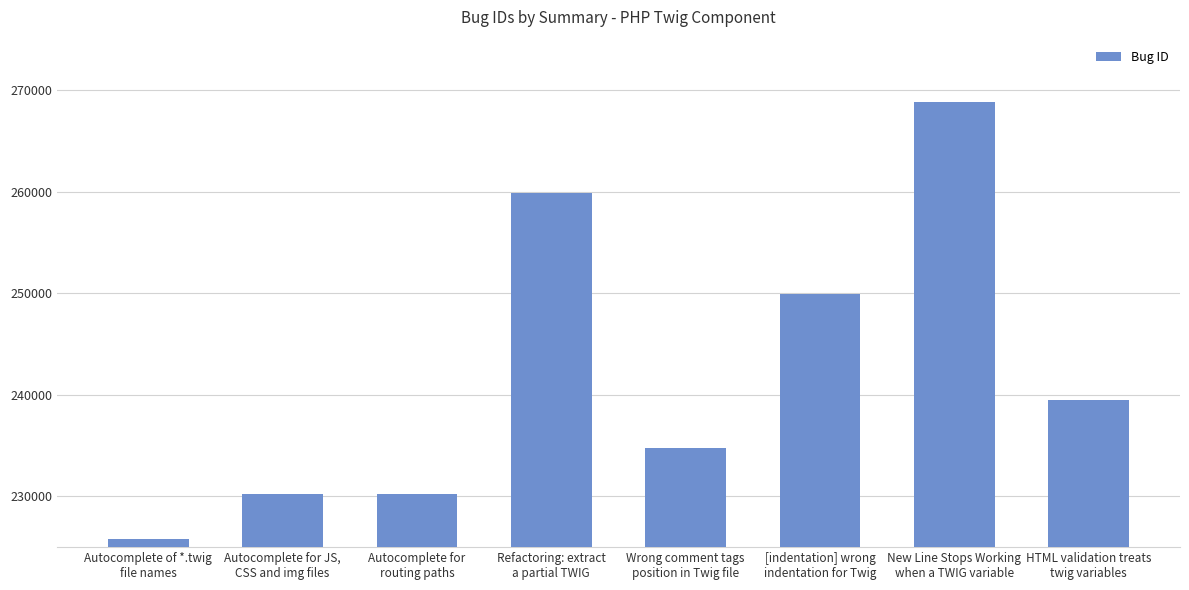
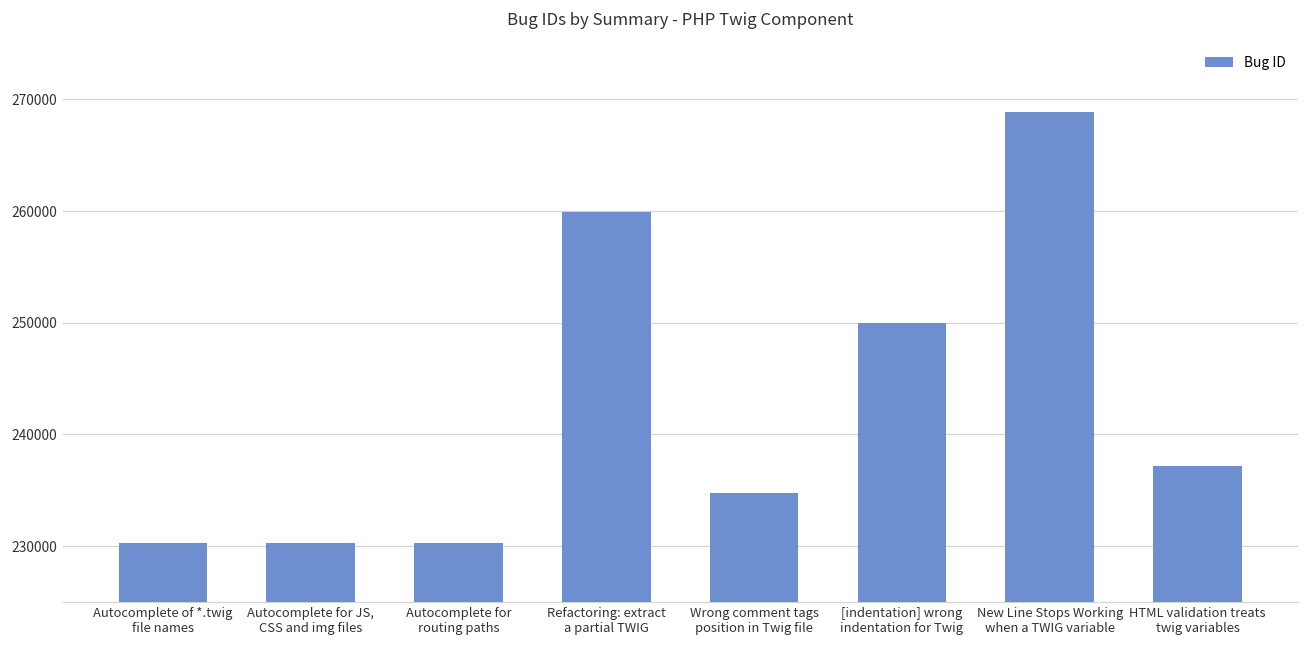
  {
-   "Autocomplete of *.twig file names": 225800,
+   "Autocomplete of *.twig file names": 230300,
    "Autocomplete for JS, CSS and img files": 230300,
    "Autocomplete for routing paths": 230300,
    "Refactoring: extract a partial TWIG": 259900,
    "Wrong comment tags position in Twig file": 234800,
    "[indentation] wrong indentation for Twig": 249900,
    "New Line Stops Working when a TWIG variable": 268900,
-   "HTML validation treats twig variables": 239500
+   "HTML validation treats twig variables": 237100
  }
